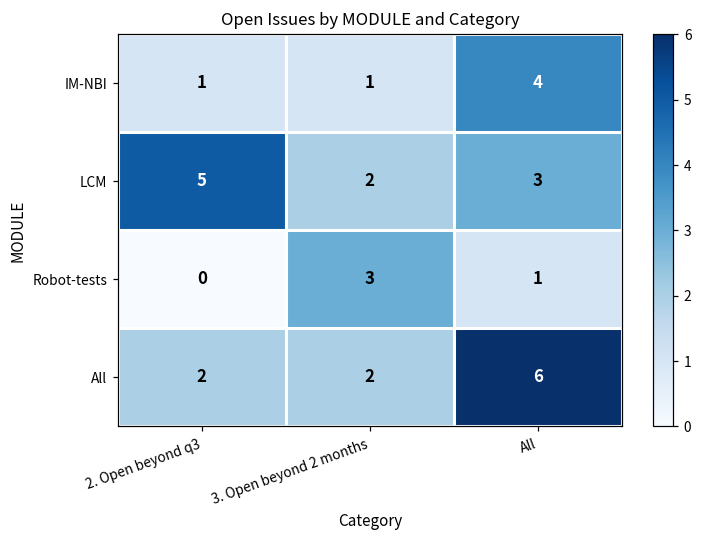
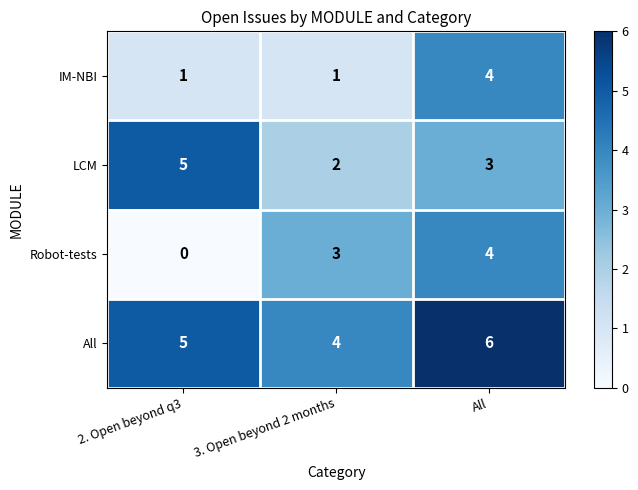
  {
    "IM-NBI": {
      "2. Open beyond q3": 1,
      "3. Open beyond 2 months": 1,
      "All": 4
    },
    "LCM": {
      "2. Open beyond q3": 5,
      "3. Open beyond 2 months": 2,
      "All": 3
    },
    "Robot-tests": {
      "2. Open beyond q3": 0,
      "3. Open beyond 2 months": 3,
-     "All": 1
+     "All": 4
    },
    "All": {
-     "2. Open beyond q3": 2,
-     "3. Open beyond 2 months": 2,
+     "2. Open beyond q3": 5,
+     "3. Open beyond 2 months": 4,
      "All": 6
    }
  }
